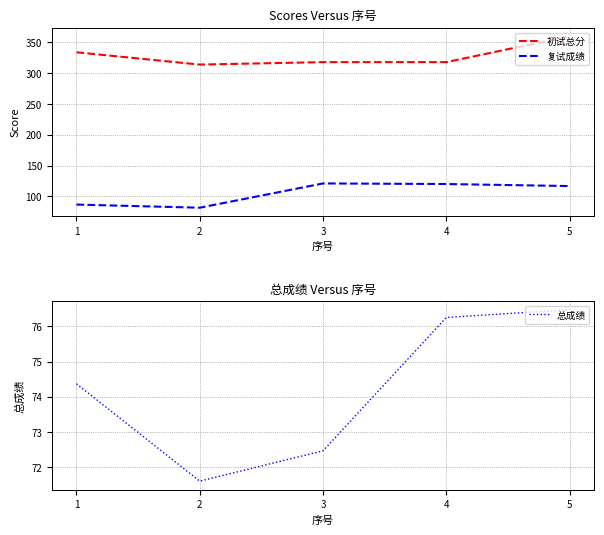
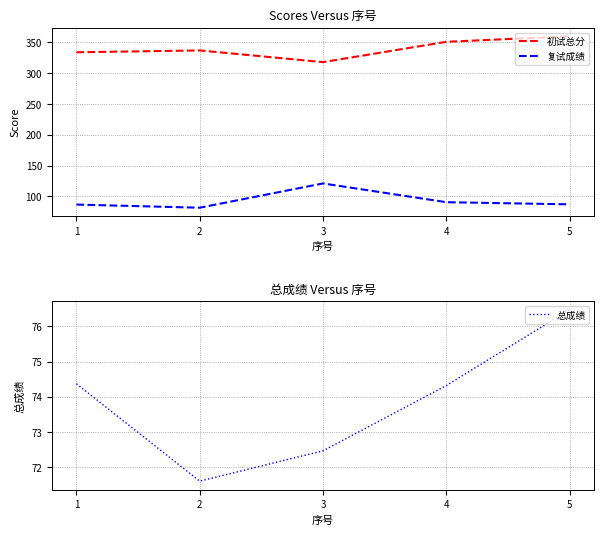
  {
    "Scores Versus 序号": {
      "初试总分": {
        "1": 330,
-       "2": 310,
+       "2": 340,
        "3": 320,
-       "4": 320
+       "4": 350
      },
      "复试成绩": {
        "1": 90,
        "2": 80,
        "3": 120,
-       "4": 120,
-       "5": 120
+       "4": 90,
+       "5": 90
      }
    },
    "总成绩 Versus 序号": {
      "1": 74.4,
      "2": 71.6,
      "3": 72.5,
-     "4": 76.3
+     "4": 74.3
    }
  }
